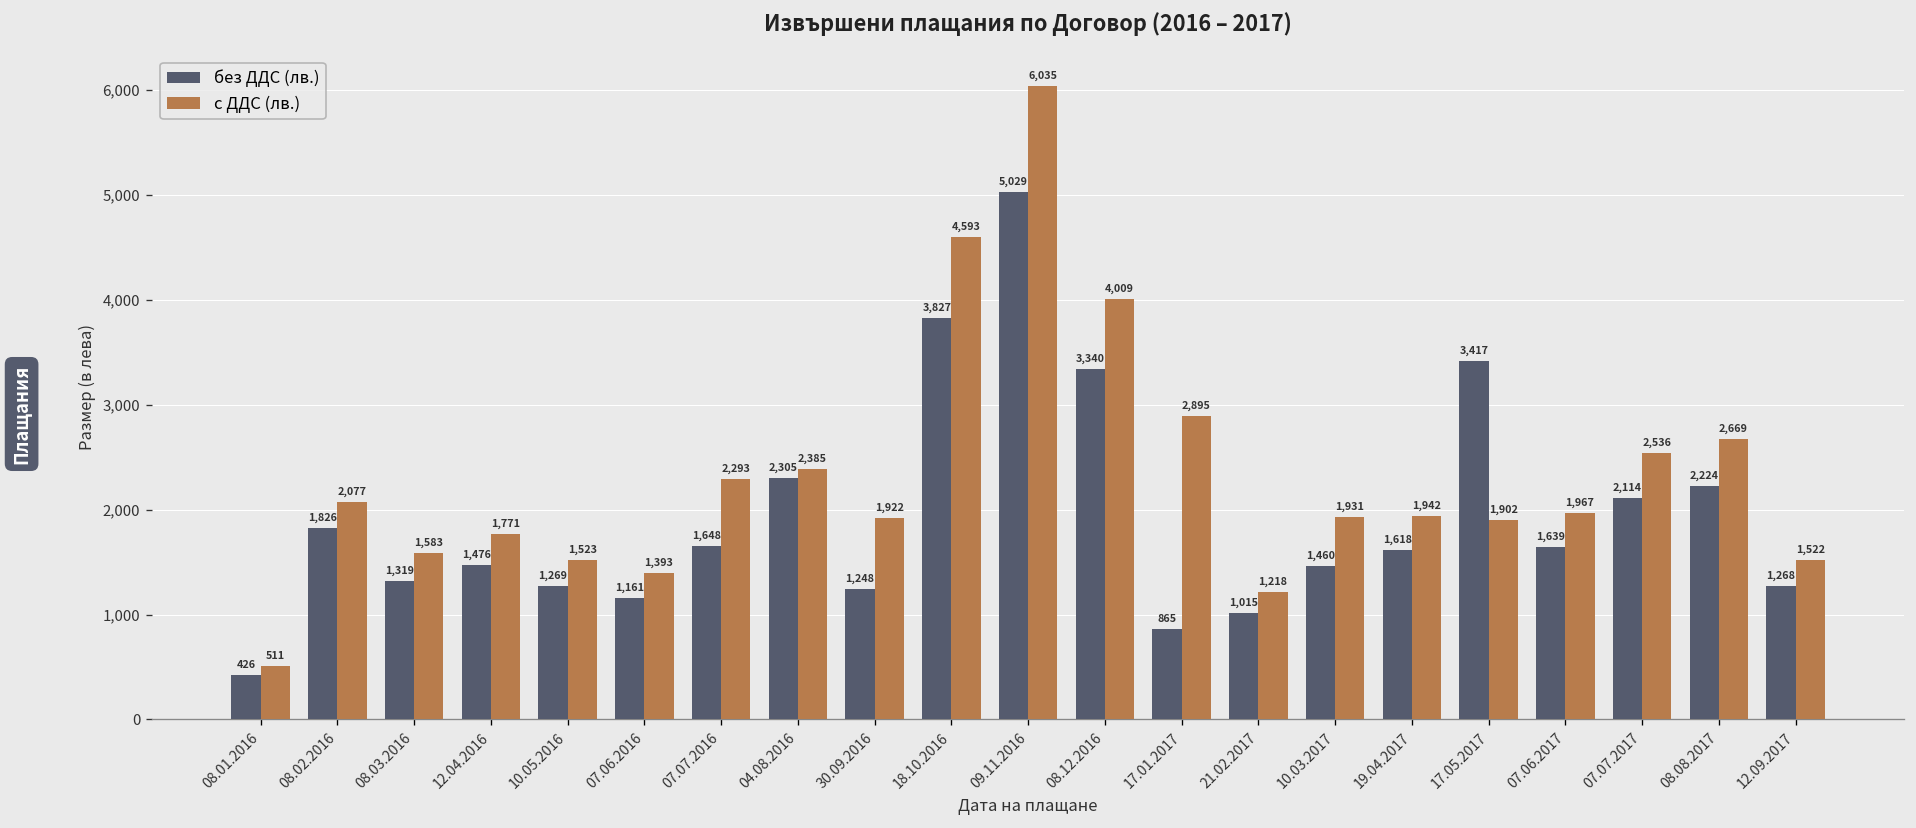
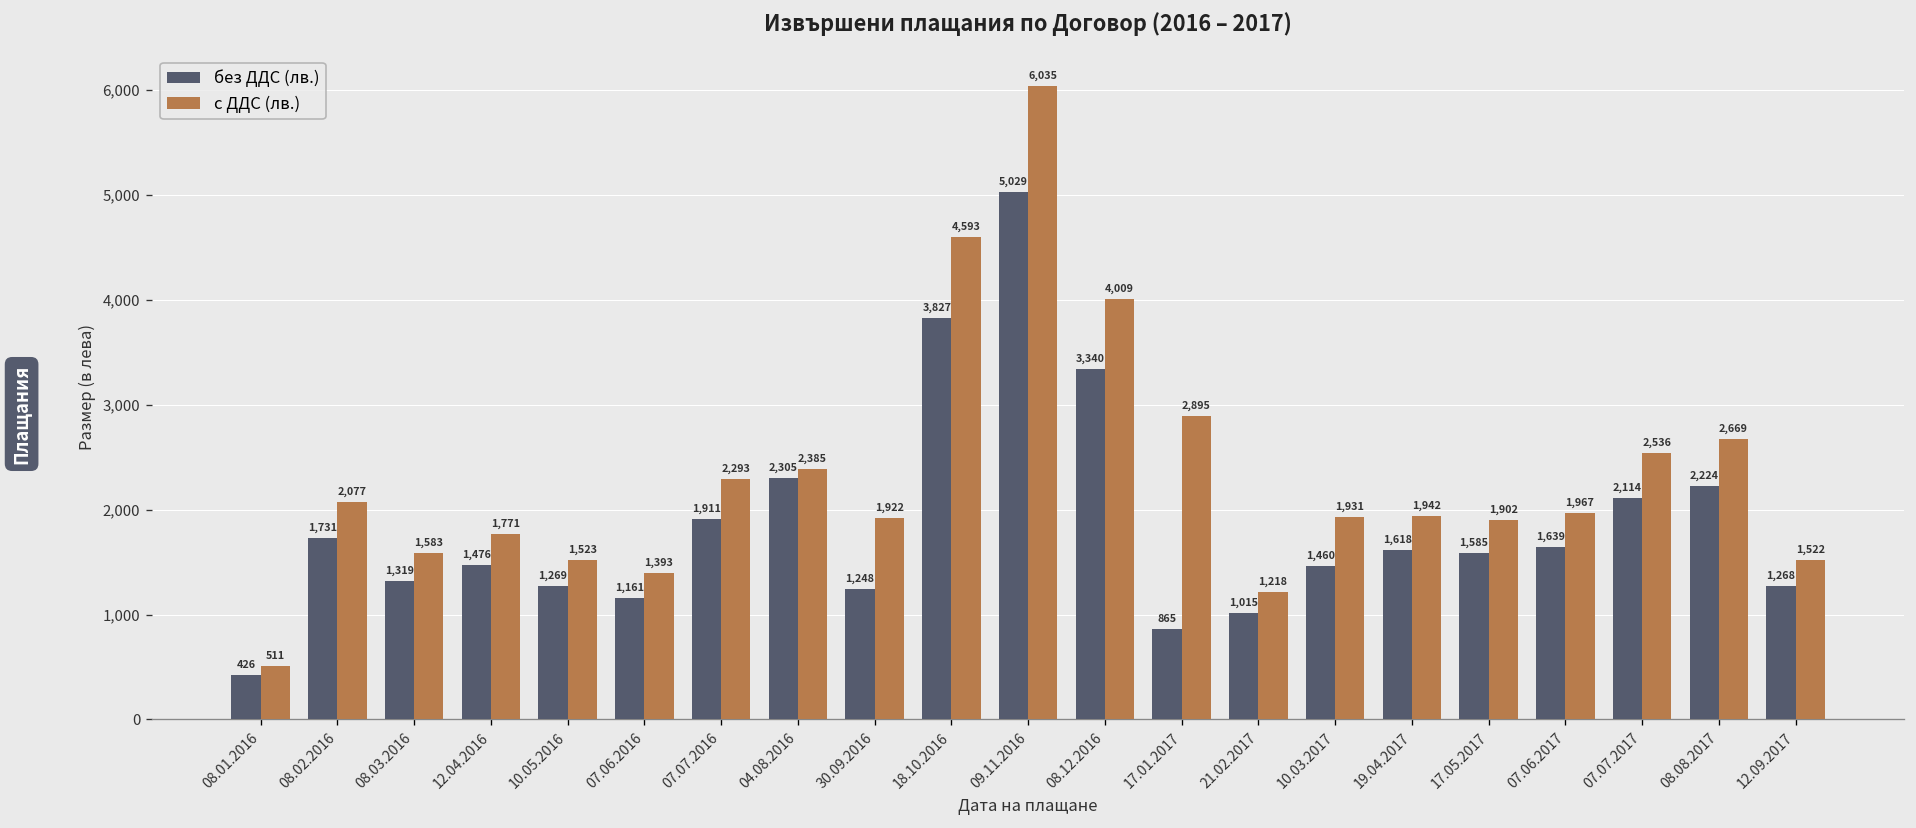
  {
    "без ДДС (лв.)": {
      "08.01.2016": "426",
-     "08.02.2016": "1,826",
+     "08.02.2016": "1,731",
      "08.03.2016": "1,319",
      "12.04.2016": "1,476",
      "10.05.2016": "1,269",
      "07.06.2016": "1,161",
-     "07.07.2016": "1,648",
+     "07.07.2016": "1,911",
      "04.08.2016": "2,305",
      "30.09.2016": "1,248",
      "18.10.2016": "3,827",
      "09.11.2016": "5,029",
      "08.12.2016": "3,340",
      "17.01.2017": "865",
      "21.02.2017": "1,015",
      "10.03.2017": "1,460",
      "19.04.2017": "1,618",
-     "17.05.2017": "3,417",
+     "17.05.2017": "1,585",
      "07.06.2017": "1,639",
      "07.07.2017": "2,114",
      "08.08.2017": "2,224",
      "12.09.2017": "1,268"
    },
    "с ДДС (лв.)": {
      "08.01.2016": "511",
      "08.02.2016": "2,077",
      "08.03.2016": "1,583",
      "12.04.2016": "1,771",
      "10.05.2016": "1,523",
      "07.06.2016": "1,393",
      "07.07.2016": "2,293",
      "04.08.2016": "2,385",
      "30.09.2016": "1,922",
      "18.10.2016": "4,593",
      "09.11.2016": "6,035",
      "08.12.2016": "4,009",
      "17.01.2017": "2,895",
      "21.02.2017": "1,218",
      "10.03.2017": "1,931",
      "19.04.2017": "1,942",
      "17.05.2017": "1,902",
      "07.06.2017": "1,967",
      "07.07.2017": "2,536",
      "08.08.2017": "2,669",
      "12.09.2017": "1,522"
    }
  }
